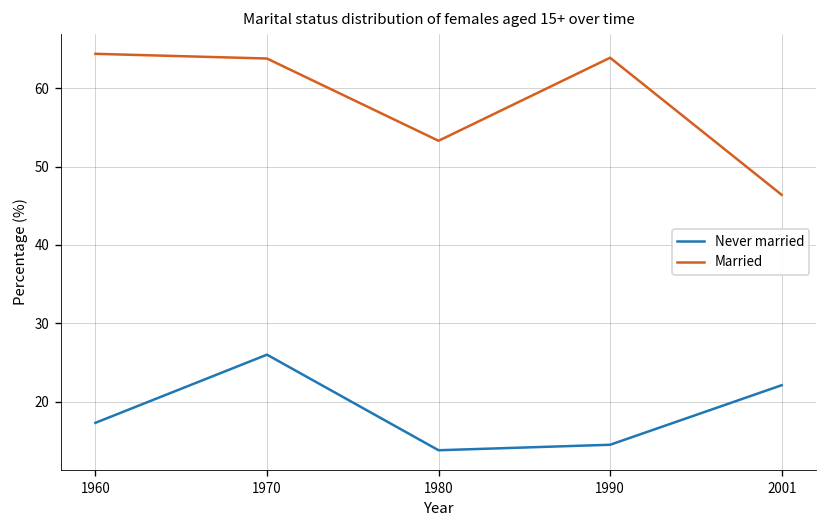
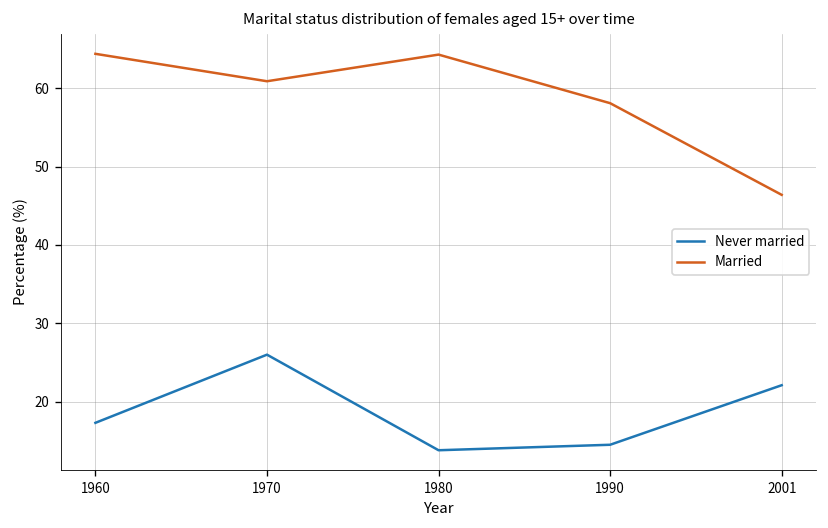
  {
    "Never married": {
      "1960": 17,
      "1970": 26,
      "1980": 14,
      "1990": 15,
      "2001": 22
    },
    "Married": {
      "1960": 64,
-     "1970": 64,
-     "1980": 53,
-     "1990": 64,
+     "1970": 61,
+     "1980": 64,
+     "1990": 58,
      "2001": 46
    }
  }
